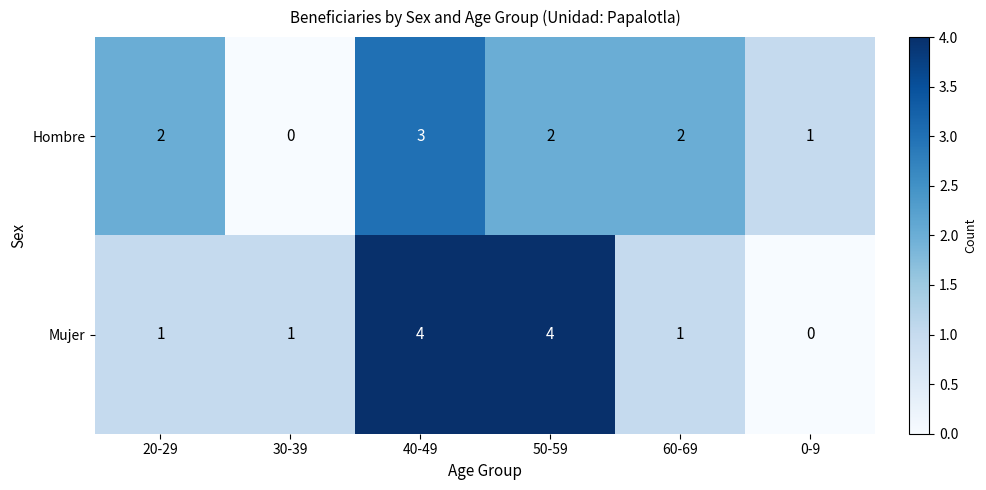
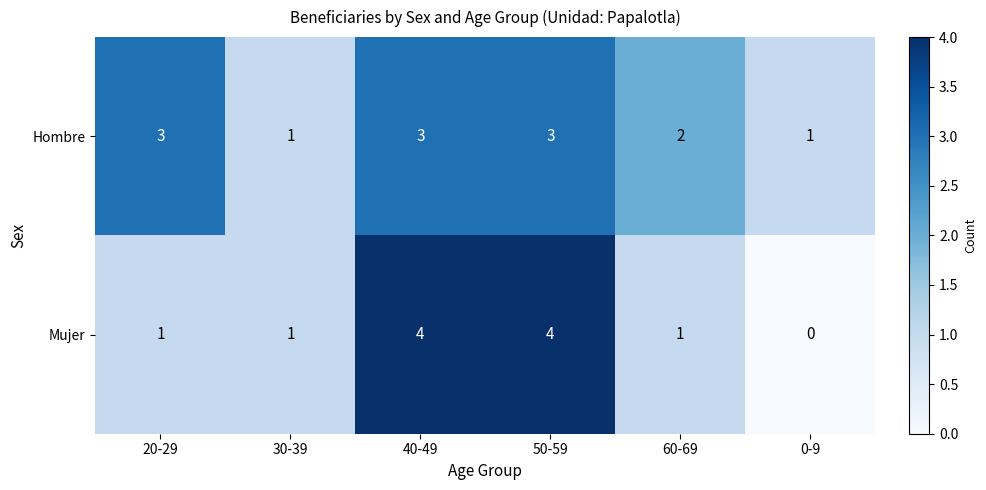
  {
    "Hombre": {
-     "20-29": 2,
-     "30-39": 0,
+     "20-29": 3,
+     "30-39": 1,
      "40-49": 3,
-     "50-59": 2,
+     "50-59": 3,
      "60-69": 2,
      "0-9": 1
    },
    "Mujer": {
      "20-29": 1,
      "30-39": 1,
      "40-49": 4,
      "50-59": 4,
      "60-69": 1,
      "0-9": 0
    }
  }
